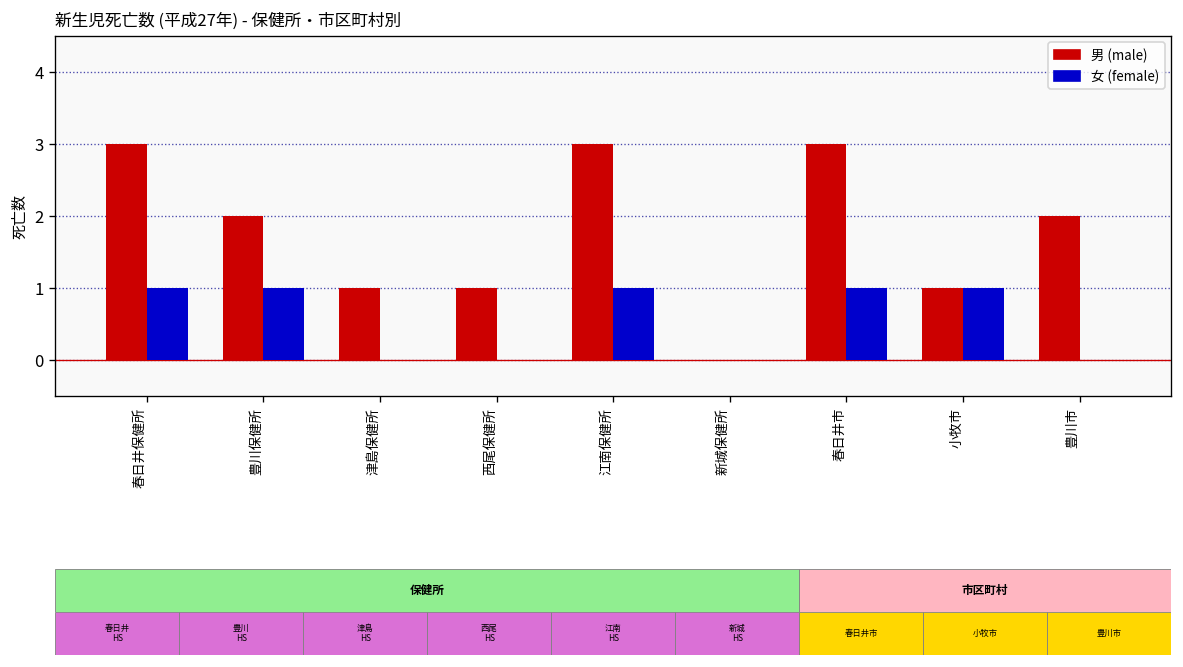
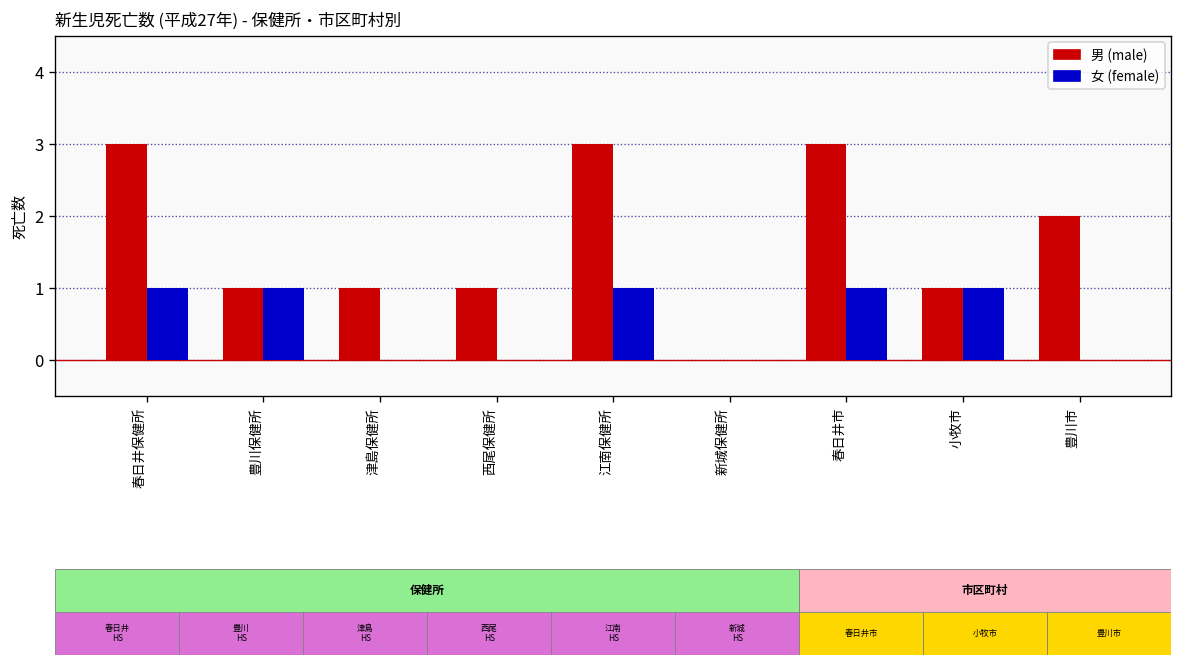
  {
    "男 (male)": {
      "春日井保健所": 3,
-     "豊川保健所": 2,
+     "豊川保健所": 1,
      "津島保健所": 1,
      "西尾保健所": 1,
      "江南保健所": 3,
      "新城保健所": 0,
      "春日井市": 3,
      "小牧市": 1,
      "豊川市": 2
    },
    "女 (female)": {
      "春日井保健所": 1,
      "豊川保健所": 1,
      "津島保健所": 0,
      "西尾保健所": 0,
      "江南保健所": 1,
      "新城保健所": 0,
      "春日井市": 1,
      "小牧市": 1,
      "豊川市": 0
    }
  }
